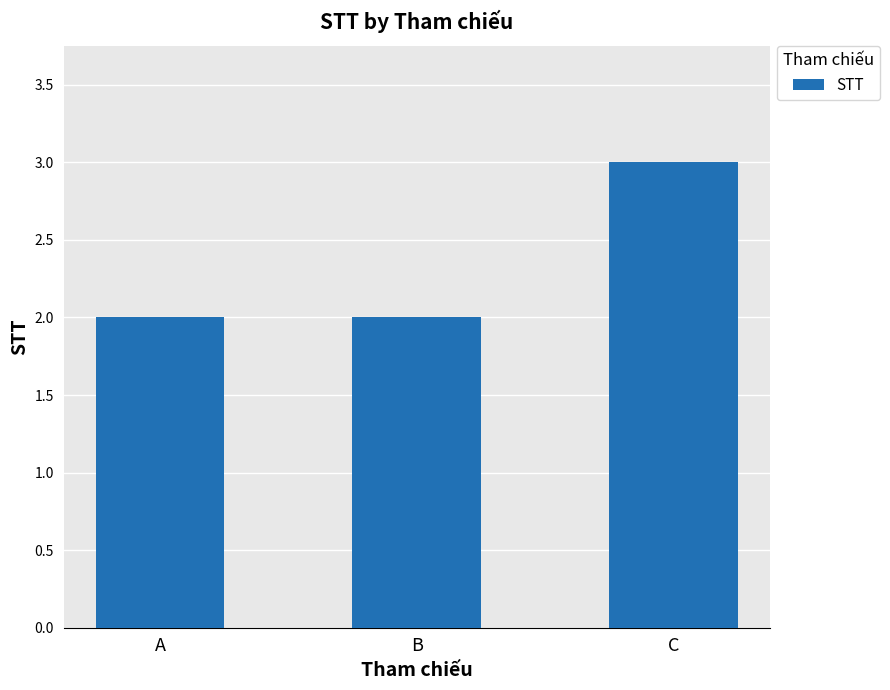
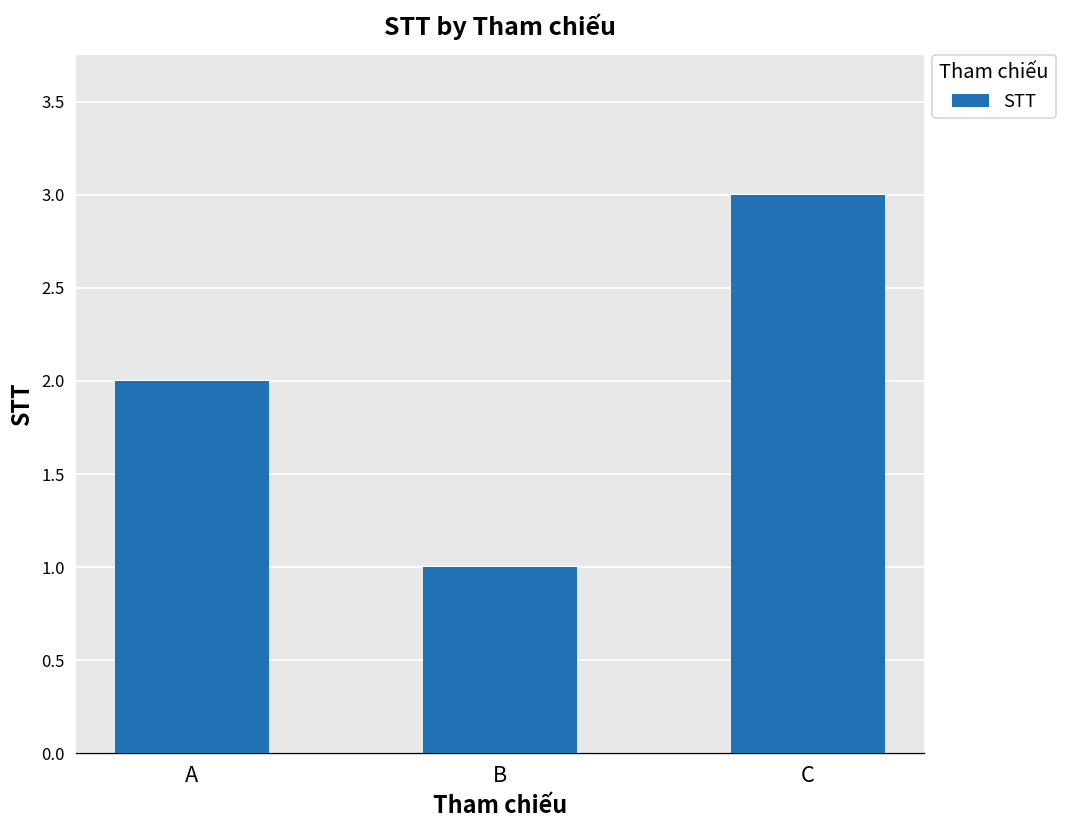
  {
    "A": 2,
-   "B": 2,
+   "B": 1,
    "C": 3
  }
